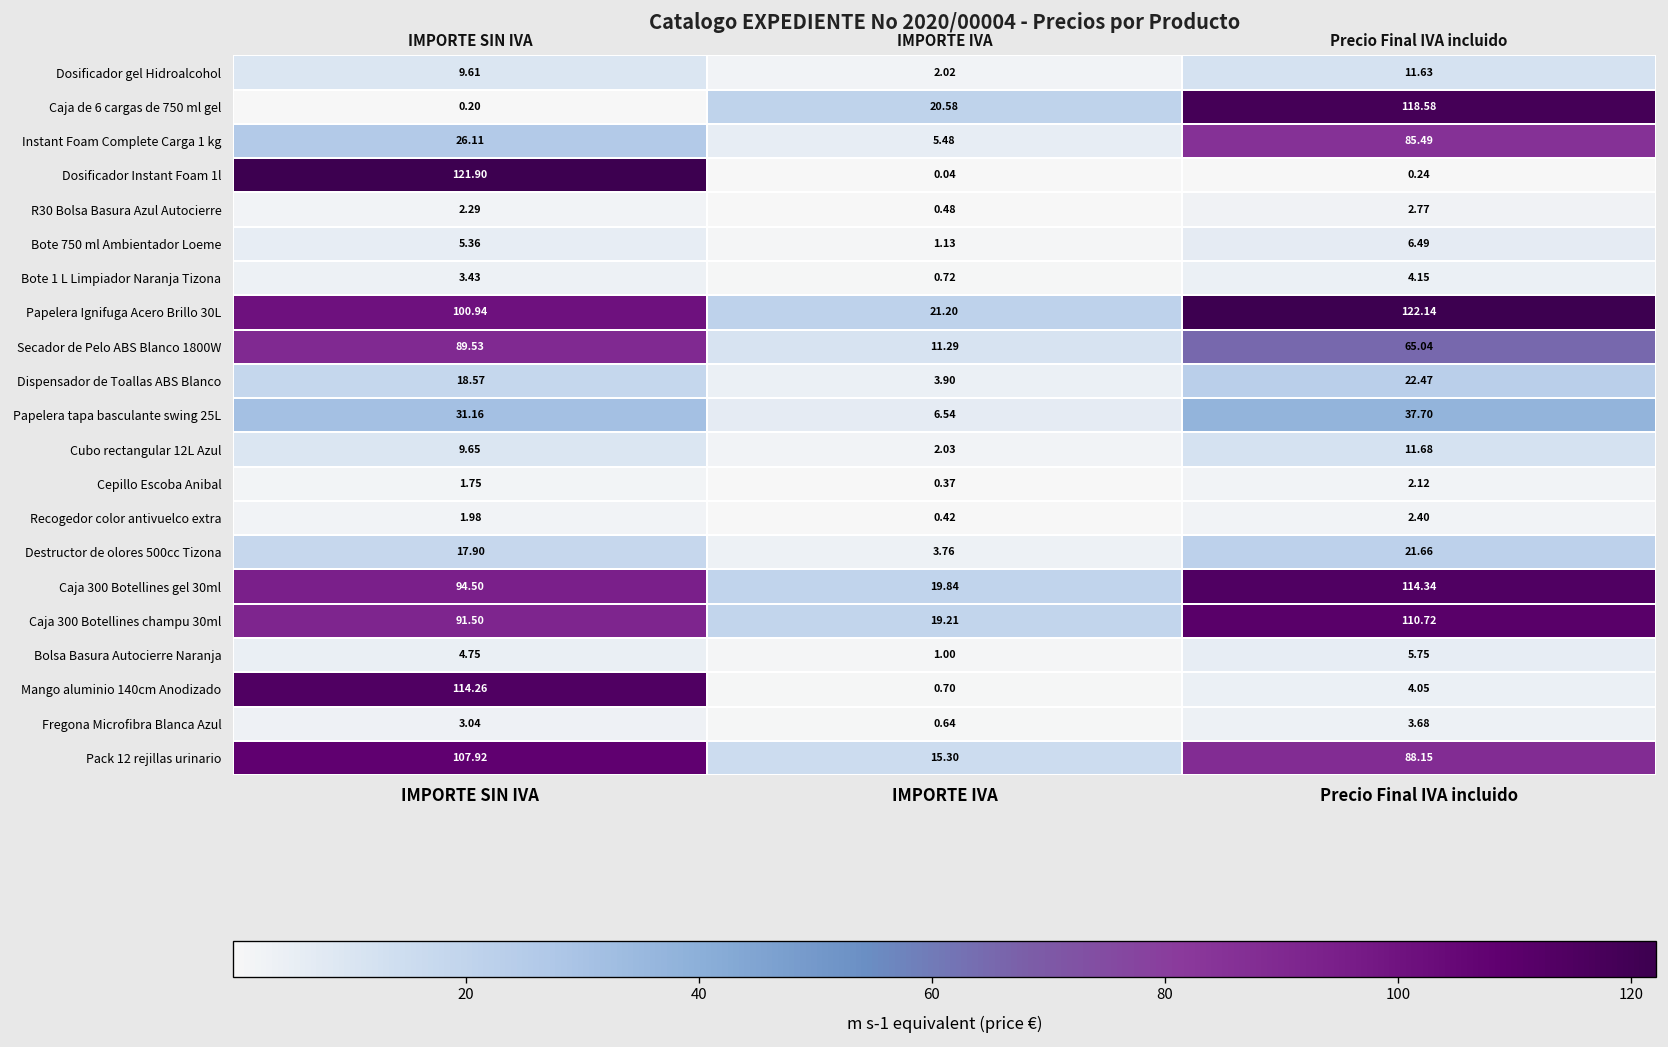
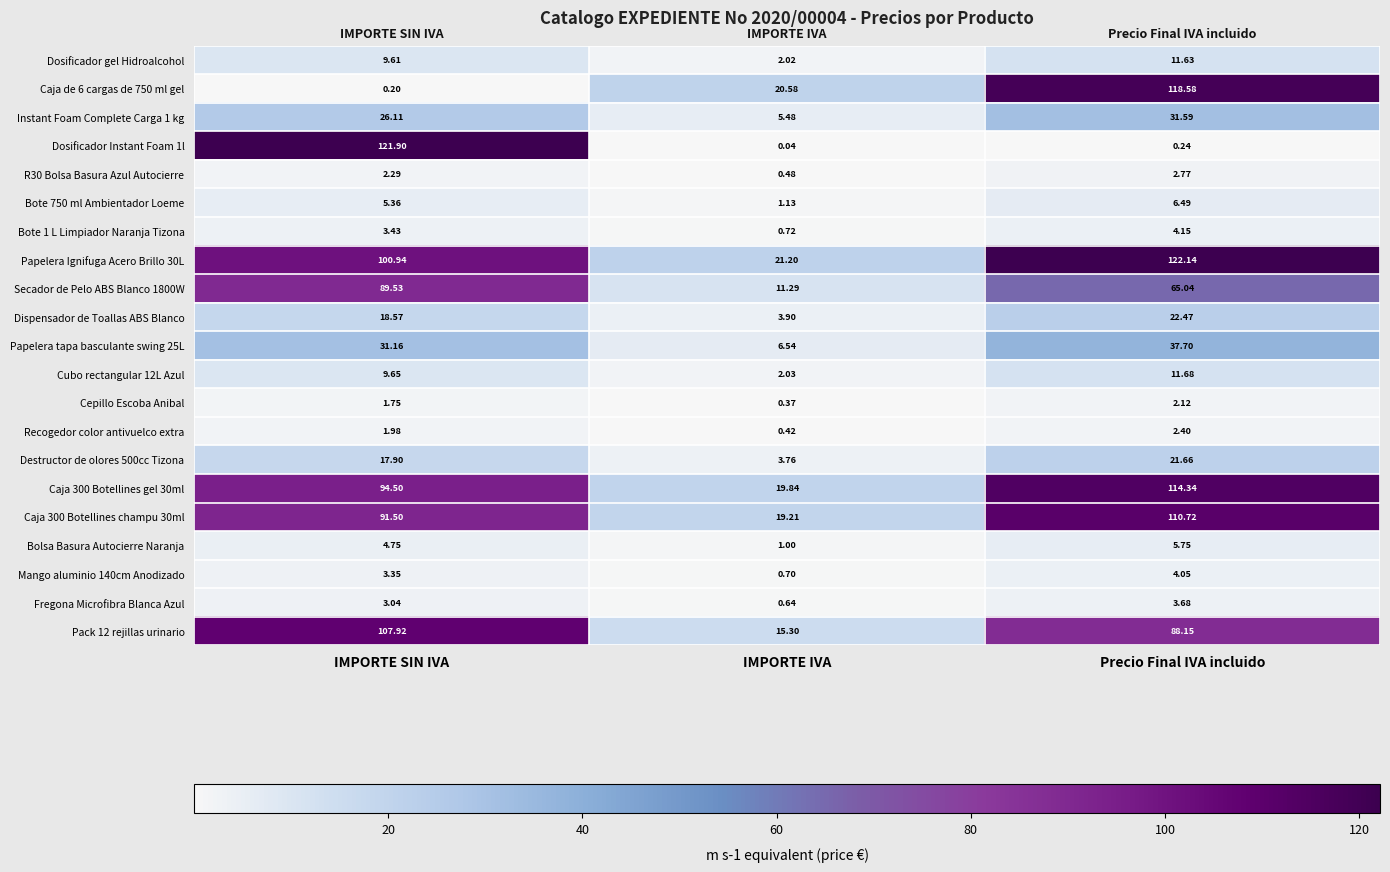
  {
    "Dosificador gel Hidroalcohol": {
      "IMPORTE SIN IVA": 9.61,
      "IMPORTE IVA": 2.02,
      "Precio Final IVA incluido": 11.63
    },
    "Caja de 6 cargas de 750 ml gel": {
      "IMPORTE SIN IVA": 0.20,
      "IMPORTE IVA": 20.58,
      "Precio Final IVA incluido": 118.58
    },
    "Instant Foam Complete Carga 1 kg": {
      "IMPORTE SIN IVA": 26.11,
      "IMPORTE IVA": 5.48,
-     "Precio Final IVA incluido": 85.49
+     "Precio Final IVA incluido": 31.59
    },
    "Dosificador Instant Foam 1l": {
      "IMPORTE SIN IVA": 121.90,
      "IMPORTE IVA": 0.04,
      "Precio Final IVA incluido": 0.24
    },
    "R30 Bolsa Basura Azul Autocierre": {
      "IMPORTE SIN IVA": 2.29,
      "IMPORTE IVA": 0.48,
      "Precio Final IVA incluido": 2.77
    },
    "Bote 750 ml Ambientador Loeme": {
      "IMPORTE SIN IVA": 5.36,
      "IMPORTE IVA": 1.13,
      "Precio Final IVA incluido": 6.49
    },
    "Bote 1 L Limpiador Naranja Tizona": {
      "IMPORTE SIN IVA": 3.43,
      "IMPORTE IVA": 0.72,
      "Precio Final IVA incluido": 4.15
    },
    "Papelera Ignifuga Acero Brillo 30L": {
      "IMPORTE SIN IVA": 100.94,
      "IMPORTE IVA": 21.20,
      "Precio Final IVA incluido": 122.14
    },
    "Secador de Pelo ABS Blanco 1800W": {
      "IMPORTE SIN IVA": 89.53,
      "IMPORTE IVA": 11.29,
      "Precio Final IVA incluido": 65.04
    },
    "Dispensador de Toallas ABS Blanco": {
      "IMPORTE SIN IVA": 18.57,
      "IMPORTE IVA": 3.90,
      "Precio Final IVA incluido": 22.47
    },
    "Papelera tapa basculante swing 25L": {
      "IMPORTE SIN IVA": 31.16,
      "IMPORTE IVA": 6.54,
      "Precio Final IVA incluido": 37.70
    },
    "Cubo rectangular 12L Azul": {
      "IMPORTE SIN IVA": 9.65,
      "IMPORTE IVA": 2.03,
      "Precio Final IVA incluido": 11.68
    },
    "Cepillo Escoba Anibal": {
      "IMPORTE SIN IVA": 1.75,
      "IMPORTE IVA": 0.37,
      "Precio Final IVA incluido": 2.12
    },
    "Recogedor color antivuelco extra": {
      "IMPORTE SIN IVA": 1.98,
      "IMPORTE IVA": 0.42,
      "Precio Final IVA incluido": 2.40
    },
    "Destructor de olores 500cc Tizona": {
      "IMPORTE SIN IVA": 17.90,
      "IMPORTE IVA": 3.76,
      "Precio Final IVA incluido": 21.66
    },
    "Caja 300 Botellines gel 30ml": {
      "IMPORTE SIN IVA": 94.50,
      "IMPORTE IVA": 19.84,
      "Precio Final IVA incluido": 114.34
    },
    "Caja 300 Botellines champu 30ml": {
      "IMPORTE SIN IVA": 91.50,
      "IMPORTE IVA": 19.21,
      "Precio Final IVA incluido": 110.72
    },
    "Bolsa Basura Autocierre Naranja": {
      "IMPORTE SIN IVA": 4.75,
      "IMPORTE IVA": 1.00,
      "Precio Final IVA incluido": 5.75
    },
    "Mango aluminio 140cm Anodizado": {
-     "IMPORTE SIN IVA": 114.26,
+     "IMPORTE SIN IVA": 3.35,
      "IMPORTE IVA": 0.70,
      "Precio Final IVA incluido": 4.05
    },
    "Fregona Microfibra Blanca Azul": {
      "IMPORTE SIN IVA": 3.04,
      "IMPORTE IVA": 0.64,
      "Precio Final IVA incluido": 3.68
    },
    "Pack 12 rejillas urinario": {
      "IMPORTE SIN IVA": 107.92,
      "IMPORTE IVA": 15.30,
      "Precio Final IVA incluido": 88.15
    }
  }
